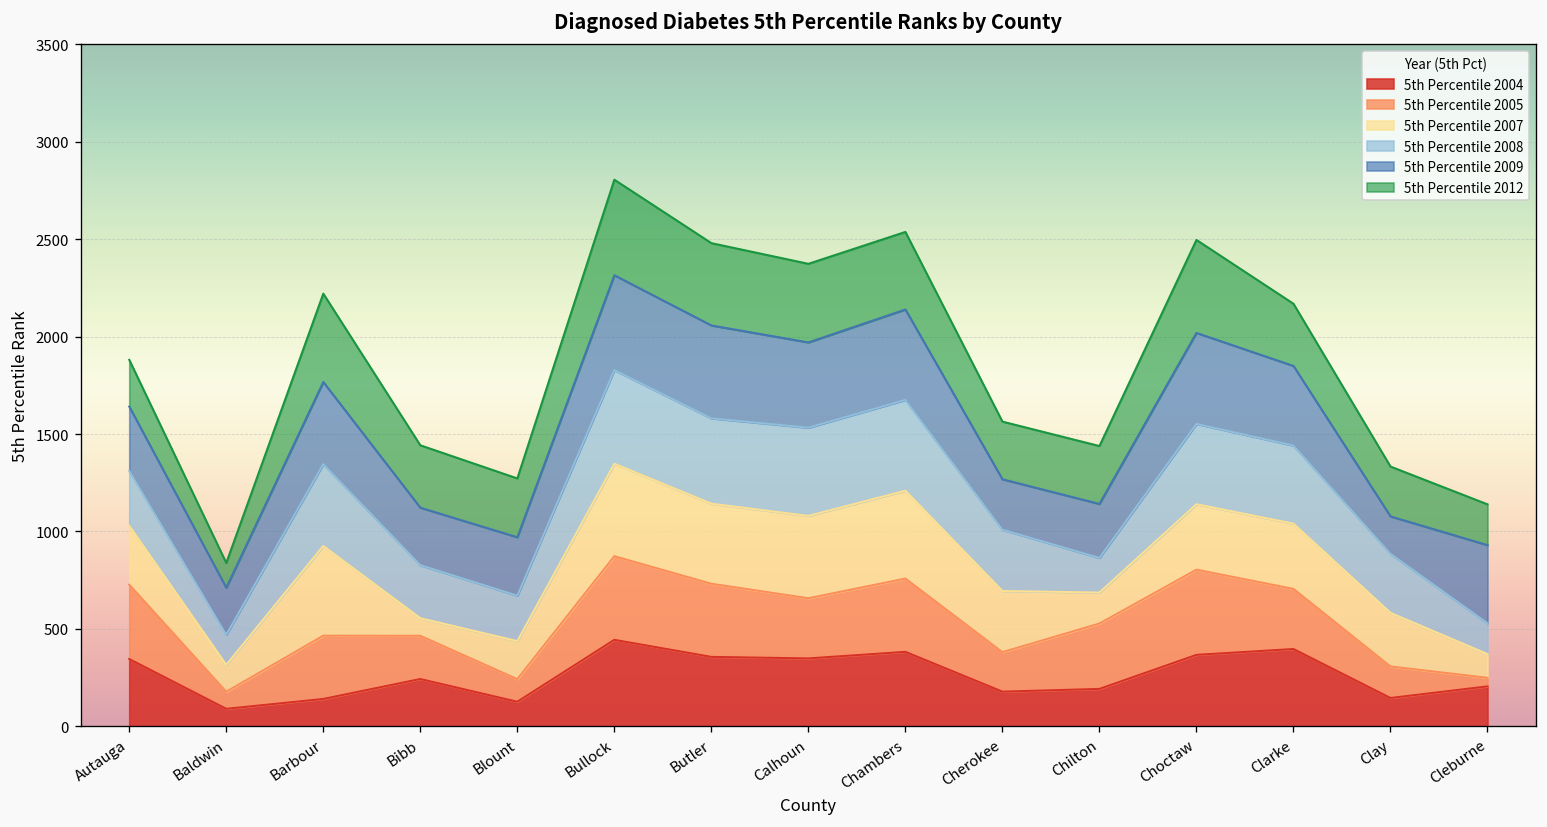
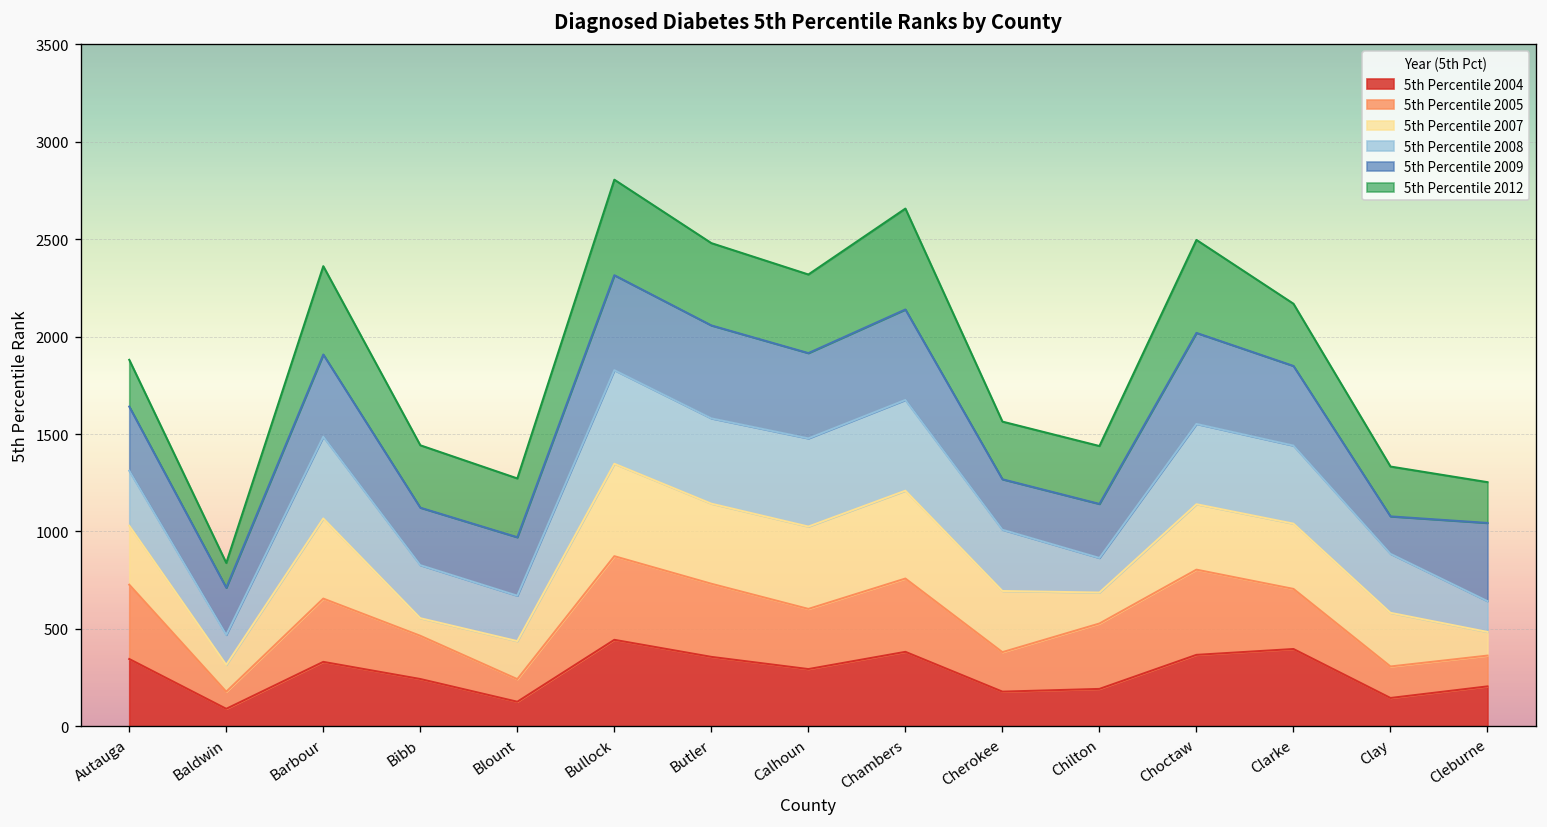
  {
    "5th Percentile 2004": {
      "Autauga": 350,
      "Baldwin": 90,
-     "Barbour": 140,
+     "Barbour": 330,
      "Bibb": 240,
      "Blount": 130,
      "Bullock": 440,
      "Butler": 360,
-     "Calhoun": 350,
+     "Calhoun": 290,
      "Chambers": 380,
      "Cherokee": 180,
      "Chilton": 190,
      "Choctaw": 370,
      "Clarke": 400,
      "Clay": 150,
      "Cleburne": 210
    },
    "5th Percentile 2005": {
      "Autauga": 380,
      "Baldwin": 90,
      "Barbour": 320,
      "Bibb": 220,
      "Blount": 120,
      "Bullock": 430,
      "Butler": 380,
      "Calhoun": 310,
      "Chambers": 380,
      "Cherokee": 200,
      "Chilton": 340,
      "Choctaw": 440,
      "Clarke": 310,
      "Clay": 160,
-     "Cleburne": 40
+     "Cleburne": 160
    },
    "5th Percentile 2007": {
      "Autauga": 300,
      "Baldwin": 140,
-     "Barbour": 460,
+     "Barbour": 410,
      "Bibb": 90,
      "Blount": 200,
      "Bullock": 470,
      "Butler": 410,
      "Calhoun": 420,
      "Chambers": 450,
      "Cherokee": 310,
      "Chilton": 160,
      "Choctaw": 340,
      "Clarke": 340,
      "Clay": 280,
      "Cleburne": 120
    },
    "5th Percentile 2008": {
      "Autauga": 280,
      "Baldwin": 150,
      "Barbour": 420,
      "Bibb": 270,
      "Blount": 230,
      "Bullock": 480,
      "Butler": 440,
      "Calhoun": 450,
      "Chambers": 470,
      "Cherokee": 310,
      "Chilton": 180,
      "Choctaw": 410,
      "Clarke": 400,
      "Clay": 300,
      "Cleburne": 160
    },
    "5th Percentile 2009": {
      "Autauga": 330,
      "Baldwin": 240,
      "Barbour": 420,
      "Bibb": 300,
      "Blount": 300,
      "Bullock": 490,
      "Butler": 480,
      "Calhoun": 440,
      "Chambers": 460,
      "Cherokee": 260,
      "Chilton": 280,
      "Choctaw": 470,
      "Clarke": 410,
      "Clay": 190,
      "Cleburne": 400
    },
    "5th Percentile 2012": {
      "Autauga": 240,
      "Baldwin": 130,
      "Barbour": 450,
      "Bibb": 320,
      "Blount": 300,
      "Bullock": 490,
      "Butler": 420,
      "Calhoun": 400,
-     "Chambers": 400,
+     "Chambers": 520,
      "Cherokee": 300,
      "Chilton": 300,
      "Choctaw": 480,
      "Clarke": 320,
      "Clay": 260,
      "Cleburne": 210
    }
  }
